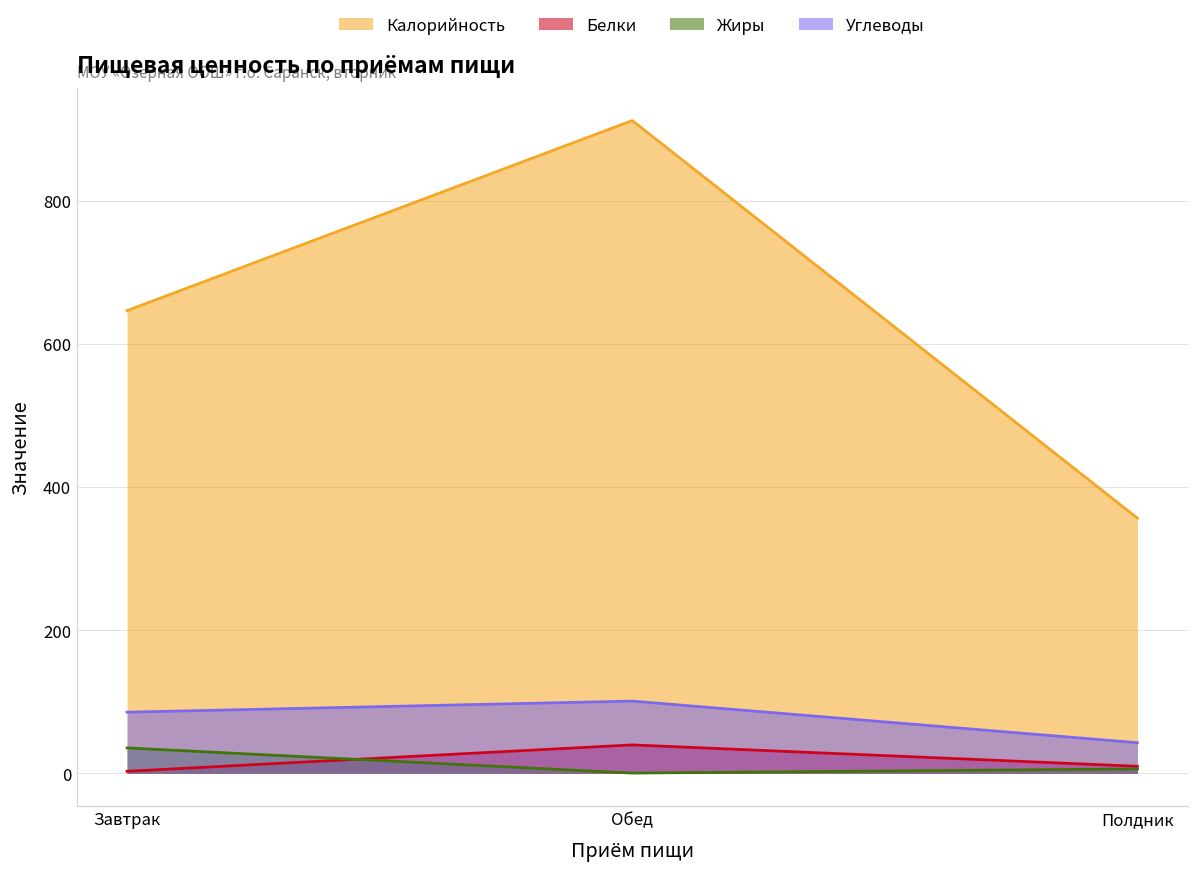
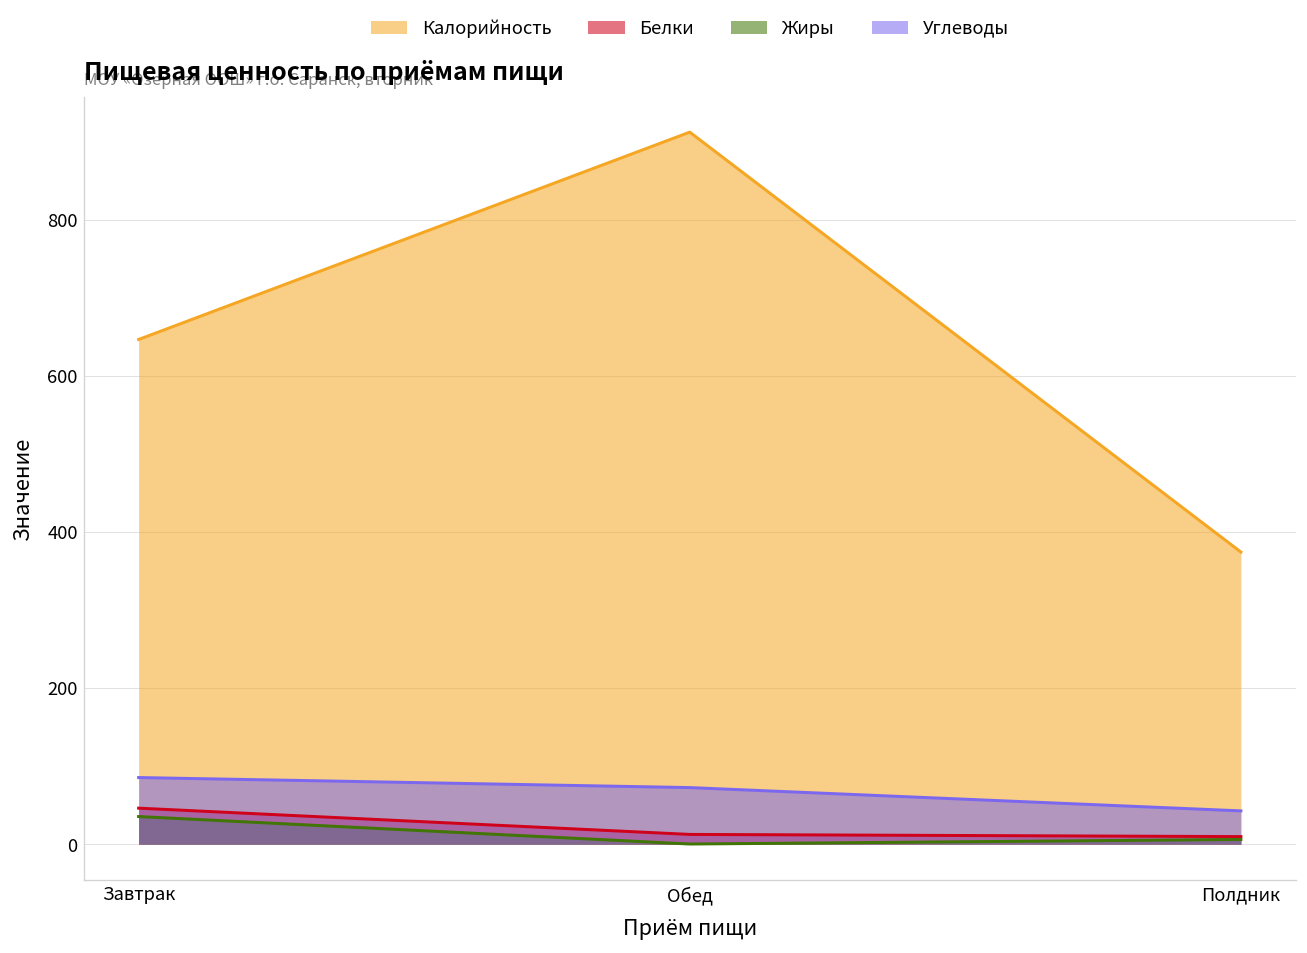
  {
    "Калорийность": {
      "Завтрак": 650,
      "Обед": 910,
-     "Полдник": 360
+     "Полдник": 370
    },
    "Белки": {
-     "Завтрак": 0,
-     "Обед": 40
+     "Завтрак": 50,
+     "Обед": 10
    },
    "Жиры": {
      "Завтрак": 40,
      "Обед": 0
    },
    "Углеводы": {
      "Завтрак": 90,
-     "Обед": 100,
+     "Обед": 70,
      "Полдник": 40
    }
  }
